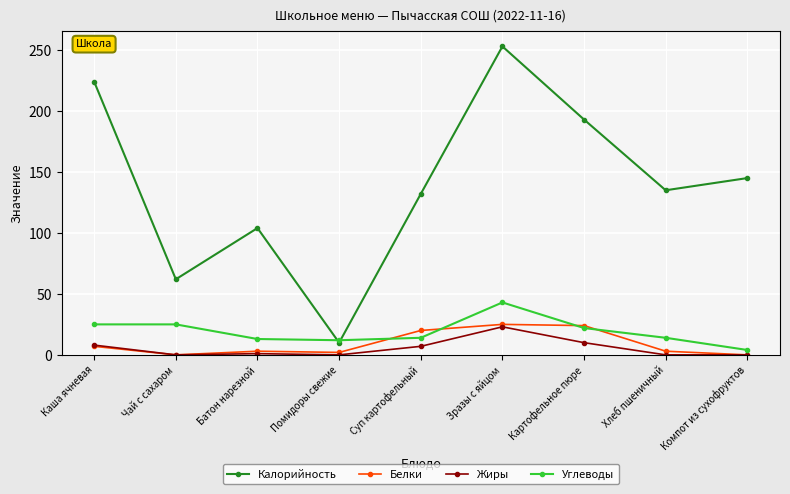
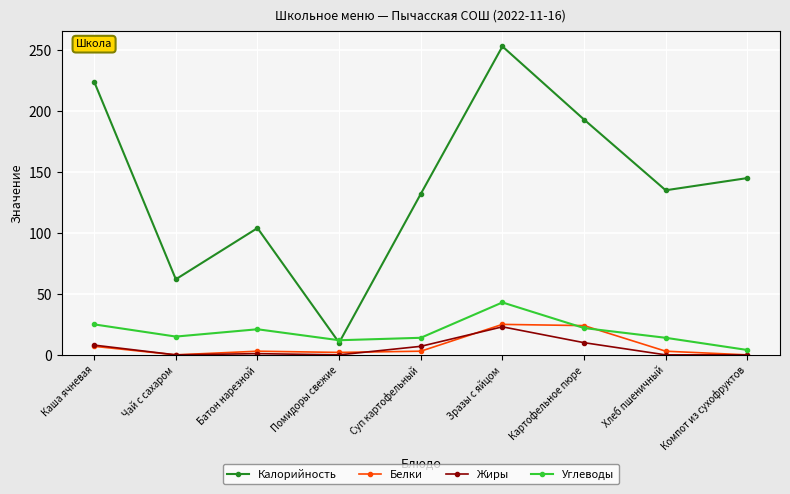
  {
    "Калорийность": {
      "Каша ячневая": 224,
      "Чай с сахаром": 62,
      "Батон нарезной": 104,
      "Суп картофельный": 132,
      "Зразы с яйцом": 253,
      "Картофельное пюре": 193,
      "Хлеб пшеничный": 135,
      "Компот из сухофруктов": 145
    },
    "Белки": {
-     "Суп картофельный": 20,
+     "Суп картофельный": 3,
      "Хлеб пшеничный": 3
    },
    "Жиры": {
      "Суп картофельный": 7,
      "Картофельное пюре": 10,
      "Хлеб пшеничный": 0
    },
    "Углеводы": {
      "Каша ячневая": 25,
-     "Чай с сахаром": 25,
-     "Батон нарезной": 13,
+     "Чай с сахаром": 15,
+     "Батон нарезной": 21,
      "Суп картофельный": 14,
      "Зразы с яйцом": 43,
      "Хлеб пшеничный": 14,
      "Компот из сухофруктов": 4
    }
  }
